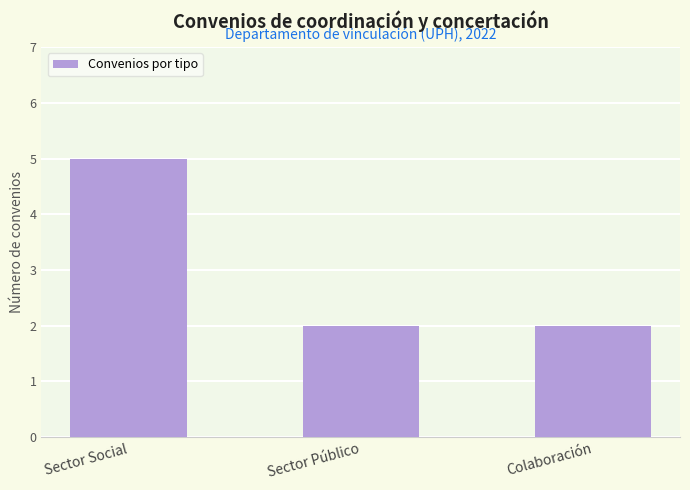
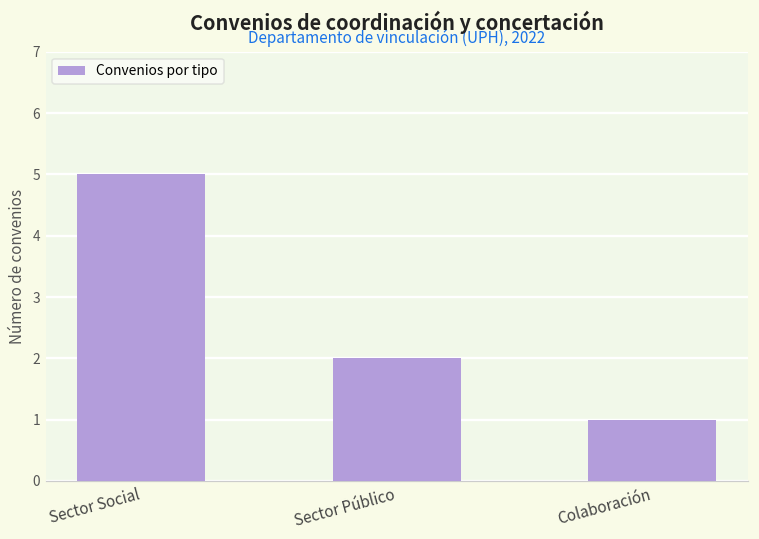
  {
    "Sector Social": 5,
    "Sector Público": 2,
-   "Colaboración": 2
+   "Colaboración": 1
  }
